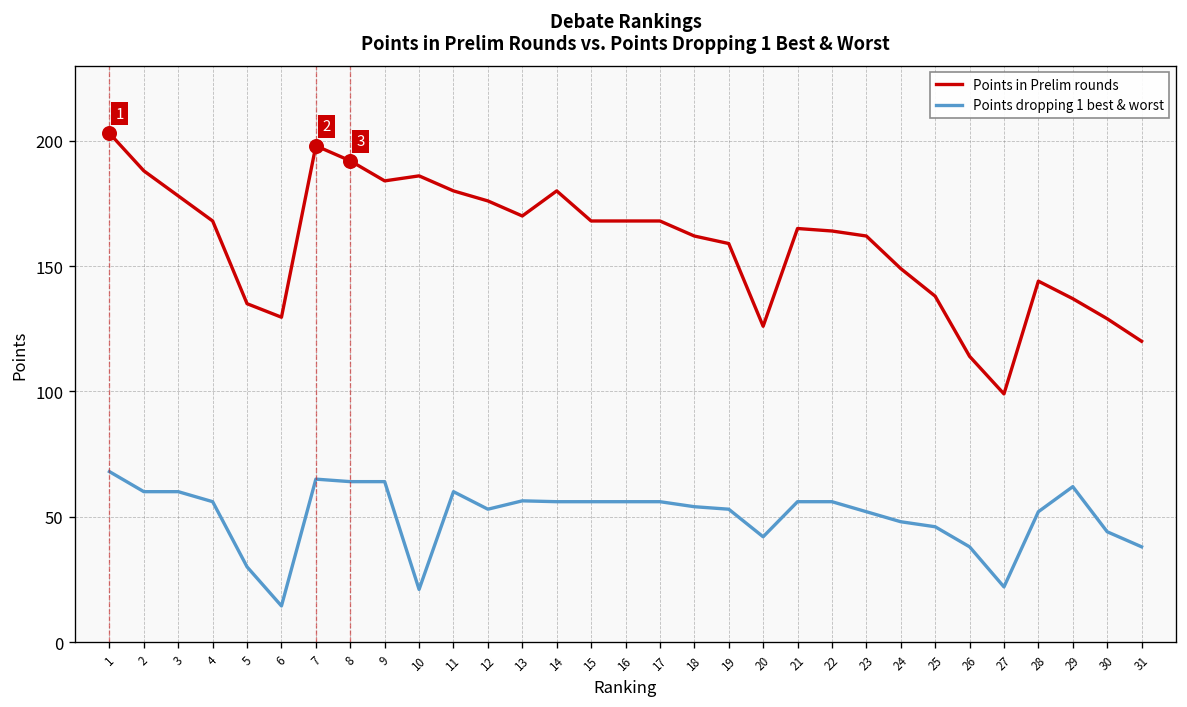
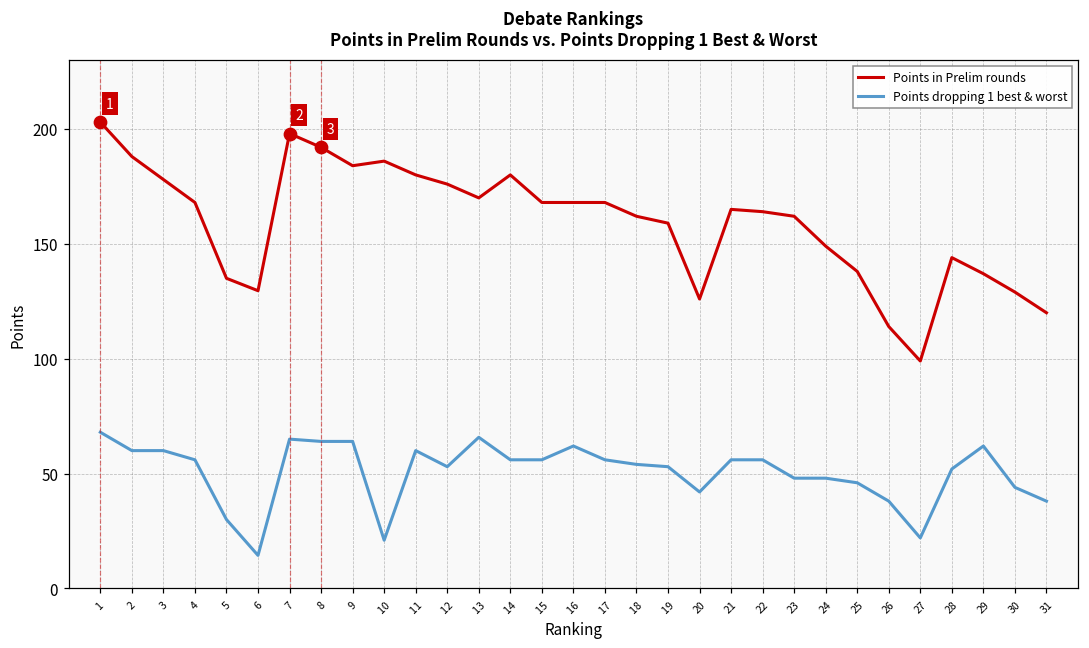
  {
    "Points dropping 1 best & worst": {
      "1": 68,
      "2": 60,
      "3": 60,
      "4": 56,
      "5": 30,
      "6": 14,
      "7": 65,
      "8": 64,
      "9": 64,
      "10": 21,
      "11": 60,
      "12": 53,
-     "13": 56,
+     "13": 66,
      "14": 56,
      "15": 56,
-     "16": 56,
+     "16": 62,
      "17": 56,
      "18": 54,
      "19": 53,
      "20": 42,
      "21": 56,
      "22": 56,
-     "23": 52,
+     "23": 48,
      "24": 48,
      "25": 46,
      "26": 38,
      "27": 22,
      "28": 52,
      "29": 62,
      "30": 44,
      "31": 38
    }
  }
